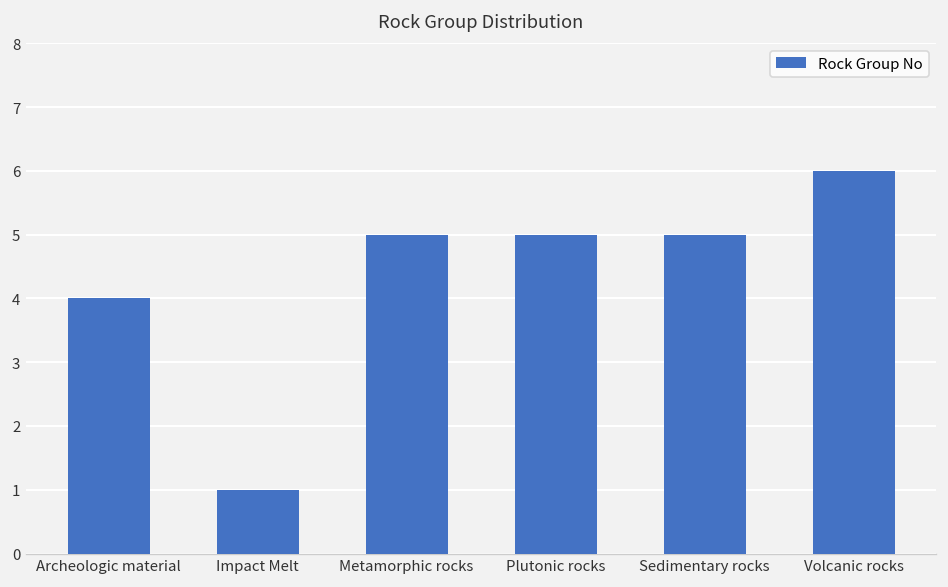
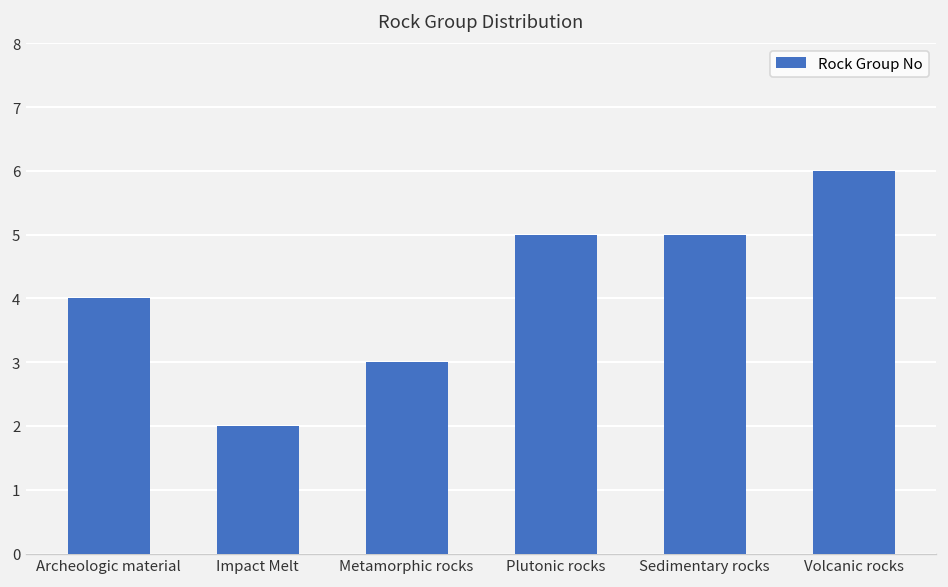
  {
    "Archeologic material": 4,
-   "Impact Melt": 1,
-   "Metamorphic rocks": 5,
+   "Impact Melt": 2,
+   "Metamorphic rocks": 3,
    "Plutonic rocks": 5,
    "Sedimentary rocks": 5,
    "Volcanic rocks": 6
  }
